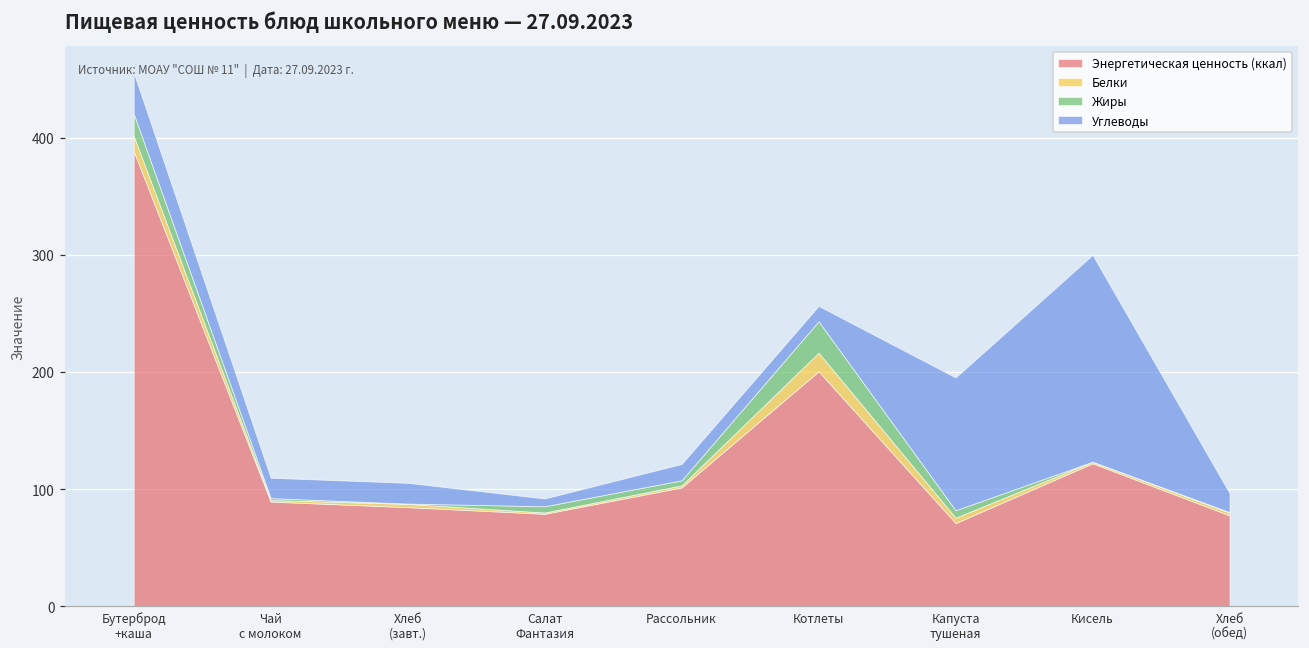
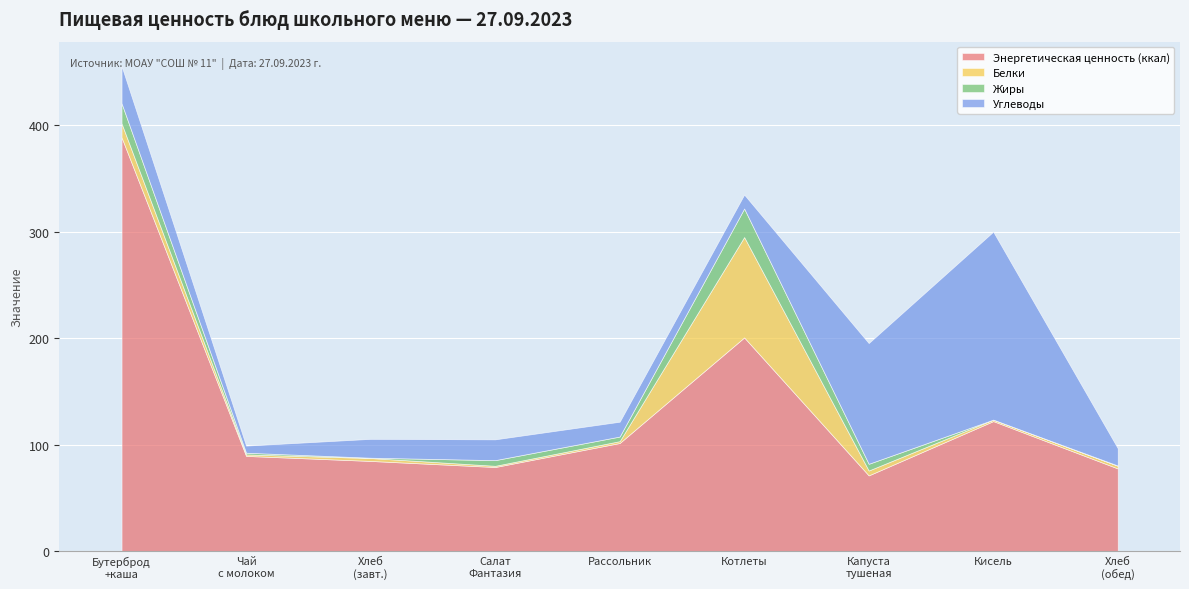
  {
    "Энергетическая ценность (ккал)": {
      "Бутерброд +каша": 388,
      "Хлеб (завт.)": 85,
      "Котлеты": 201,
      "Капуста тушеная": 71,
      "Хлеб (обед)": 78
    },
    "Белки": {
      "Бутерброд +каша": 13,
-     "Котлеты": 16,
+     "Котлеты": 94,
      "Капуста тушеная": 5
    },
    "Жиры": {
      "Бутерброд +каша": 19,
      "Салат Фантазия": 5,
      "Рассольник": 4,
      "Котлеты": 27,
      "Капуста тушеная": 6
    },
    "Углеводы": {
-     "Чай с молоком": 17,
+     "Чай с молоком": 7,
      "Хлеб (завт.)": 18,
-     "Салат Фантазия": 7,
+     "Салат Фантазия": 20,
      "Рассольник": 14,
      "Котлеты": 13,
      "Капуста тушеная": 113,
      "Кисель": 176,
      "Хлеб (обед)": 16
    }
  }
